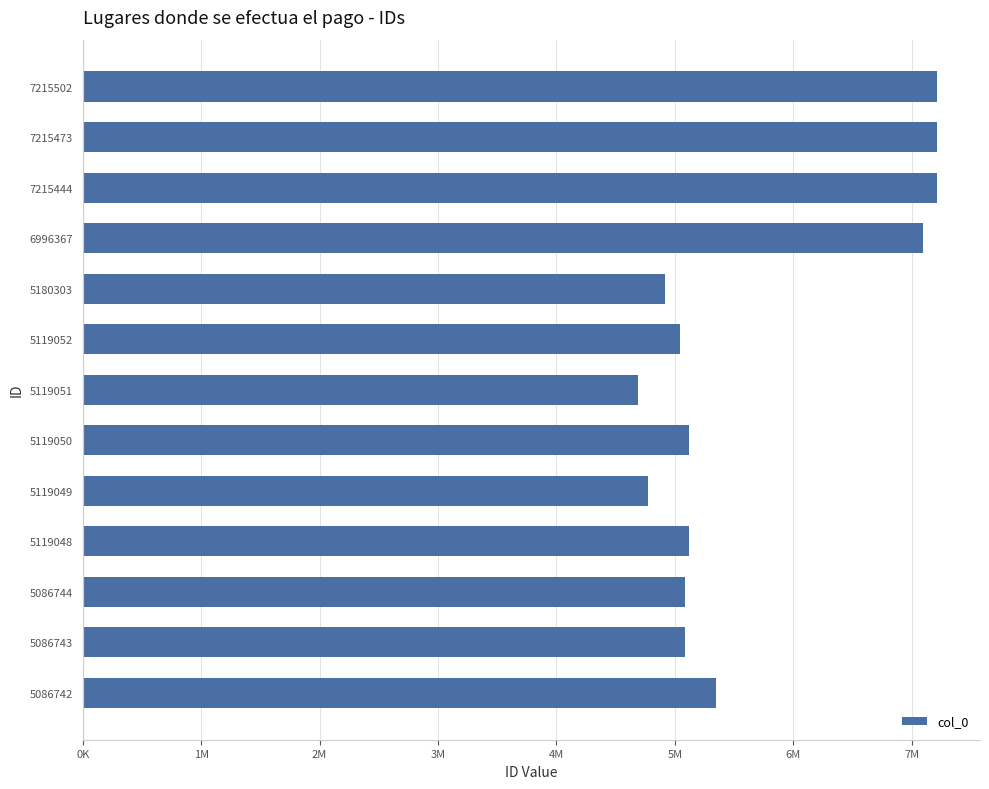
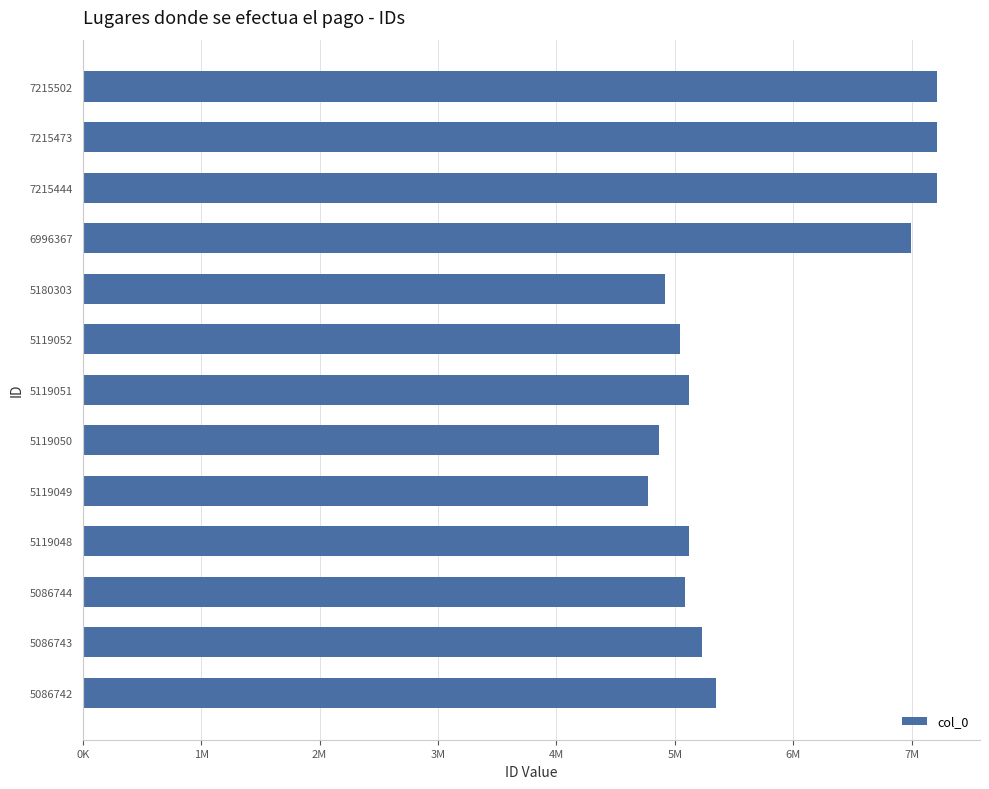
  {
    "7215502": 7220000,
    "7215473": 7220000,
    "7215444": 7220000,
-   "6996367": 7100000,
+   "6996367": 7000000,
    "5180303": 4920000,
    "5119052": 5040000,
-   "5119051": 4680000,
-   "5119050": 5120000,
+   "5119051": 5120000,
+   "5119050": 4870000,
    "5119049": 4770000,
    "5119048": 5120000,
    "5086744": 5090000,
-   "5086743": 5090000,
+   "5086743": 5230000,
    "5086742": 5350000
  }
